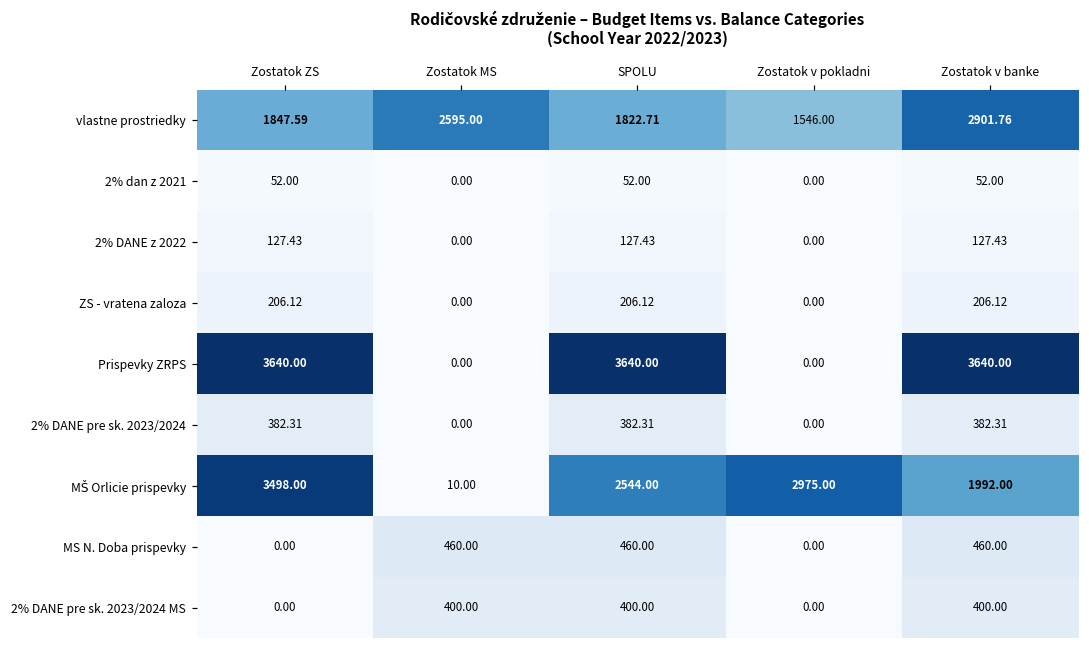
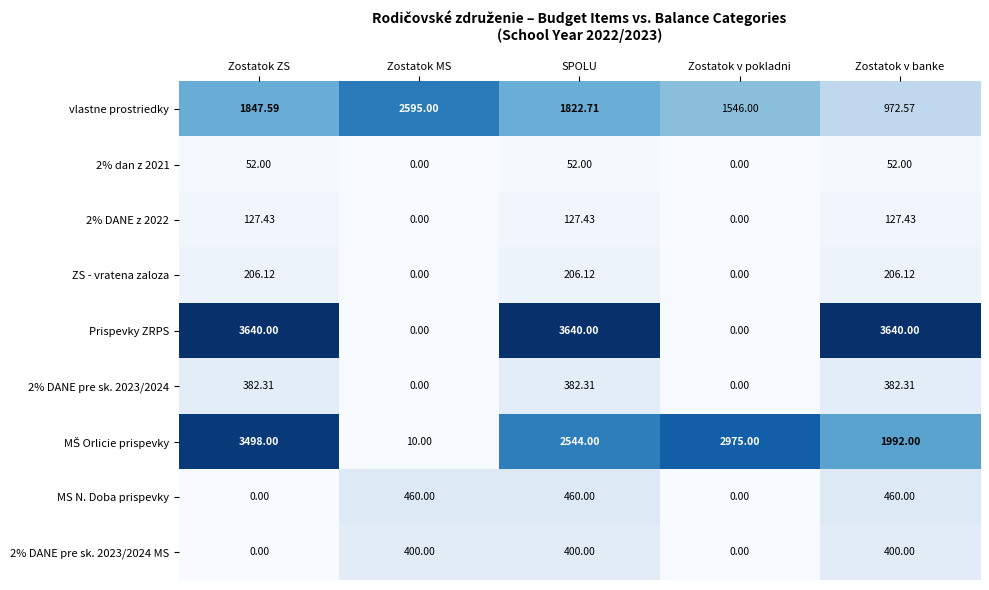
  {
    "vlastne prostriedky": {
      "Zostatok ZS": 1847.59,
      "Zostatok MS": 2595.00,
      "SPOLU": 1822.71,
      "Zostatok v pokladni": 1546.00,
-     "Zostatok v banke": 2901.76
+     "Zostatok v banke": 972.57
    },
    "2% dan z 2021": {
      "Zostatok ZS": 52.00,
      "Zostatok MS": 0.00,
      "SPOLU": 52.00,
      "Zostatok v pokladni": 0.00,
      "Zostatok v banke": 52.00
    },
    "2% DANE z 2022": {
      "Zostatok ZS": 127.43,
      "Zostatok MS": 0.00,
      "SPOLU": 127.43,
      "Zostatok v pokladni": 0.00,
      "Zostatok v banke": 127.43
    },
    "ZS - vratena zaloza": {
      "Zostatok ZS": 206.12,
      "Zostatok MS": 0.00,
      "SPOLU": 206.12,
      "Zostatok v pokladni": 0.00,
      "Zostatok v banke": 206.12
    },
    "Prispevky ZRPS": {
      "Zostatok ZS": 3640.00,
      "Zostatok MS": 0.00,
      "SPOLU": 3640.00,
      "Zostatok v pokladni": 0.00,
      "Zostatok v banke": 3640.00
    },
    "2% DANE pre sk. 2023/2024": {
      "Zostatok ZS": 382.31,
      "Zostatok MS": 0.00,
      "SPOLU": 382.31,
      "Zostatok v pokladni": 0.00,
      "Zostatok v banke": 382.31
    },
    "MŠ Orlicie prispevky": {
      "Zostatok ZS": 3498.00,
      "Zostatok MS": 10.00,
      "SPOLU": 2544.00,
      "Zostatok v pokladni": 2975.00,
      "Zostatok v banke": 1992.00
    },
    "MS N. Doba prispevky": {
      "Zostatok ZS": 0.00,
      "Zostatok MS": 460.00,
      "SPOLU": 460.00,
      "Zostatok v pokladni": 0.00,
      "Zostatok v banke": 460.00
    },
    "2% DANE pre sk. 2023/2024 MS": {
      "Zostatok ZS": 0.00,
      "Zostatok MS": 400.00,
      "SPOLU": 400.00,
      "Zostatok v pokladni": 0.00,
      "Zostatok v banke": 400.00
    }
  }
